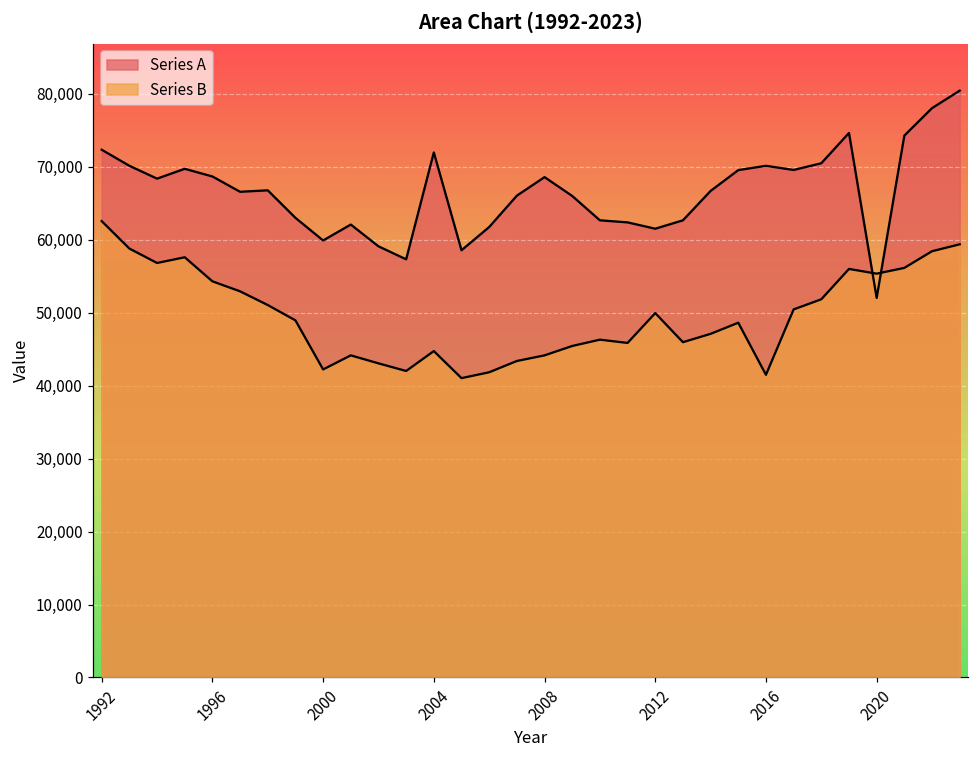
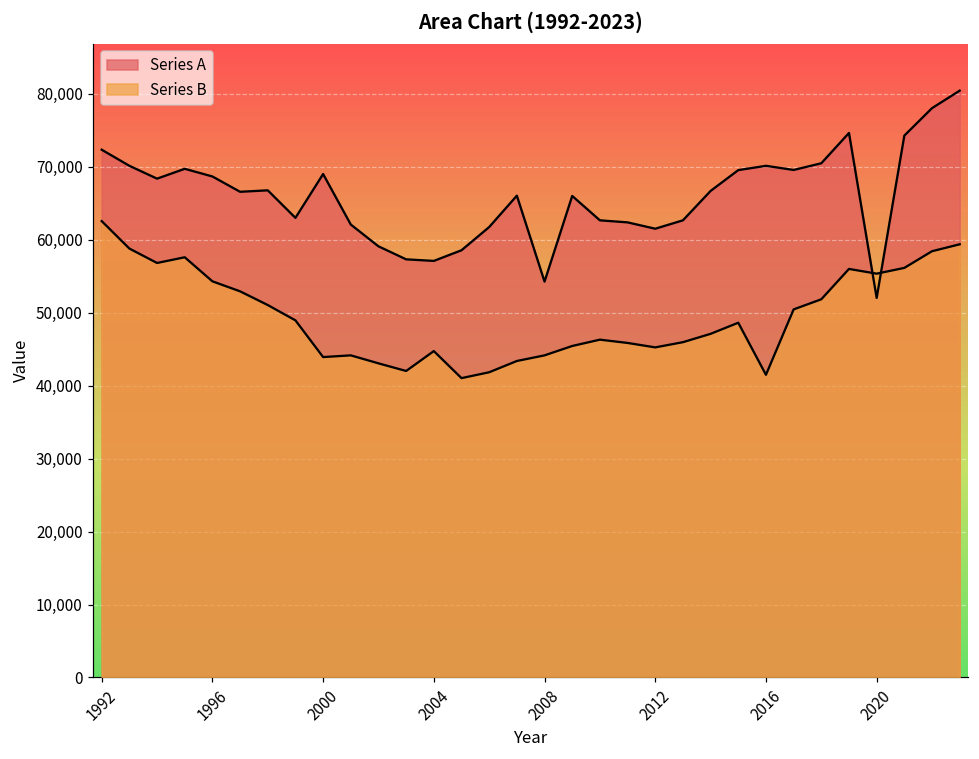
  {
    "Series A": {
      "1992": "72,000",
      "1996": "69,000",
-     "2000": "60,000",
-     "2004": "72,000",
-     "2008": "69,000",
+     "2000": "69,000",
+     "2004": "57,000",
+     "2008": "54,000",
      "2012": "61,000",
      "2016": "70,000",
      "2020": "52,000"
    },
    "Series B": {
      "1992": "63,000",
      "1996": "54,000",
-     "2000": "42,000",
+     "2000": "44,000",
      "2004": "45,000",
      "2008": "44,000",
-     "2012": "50,000",
+     "2012": "45,000",
      "2016": "41,000",
      "2020": "55,000"
    }
  }
